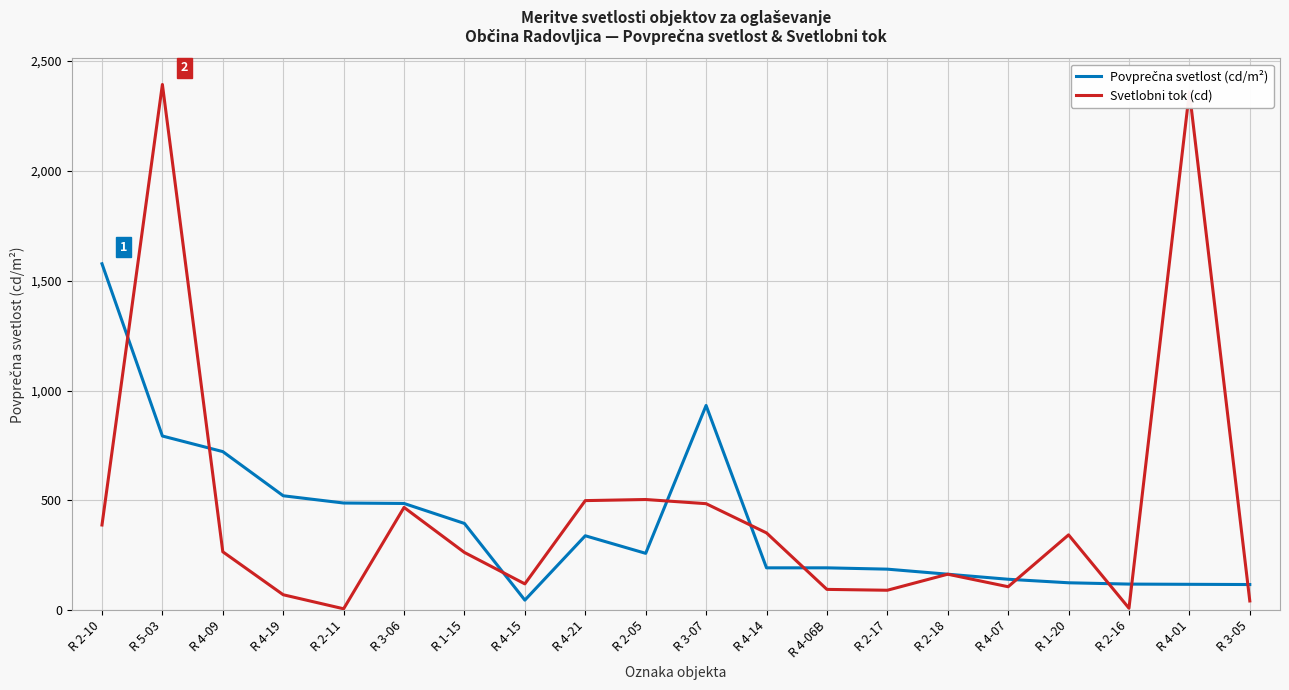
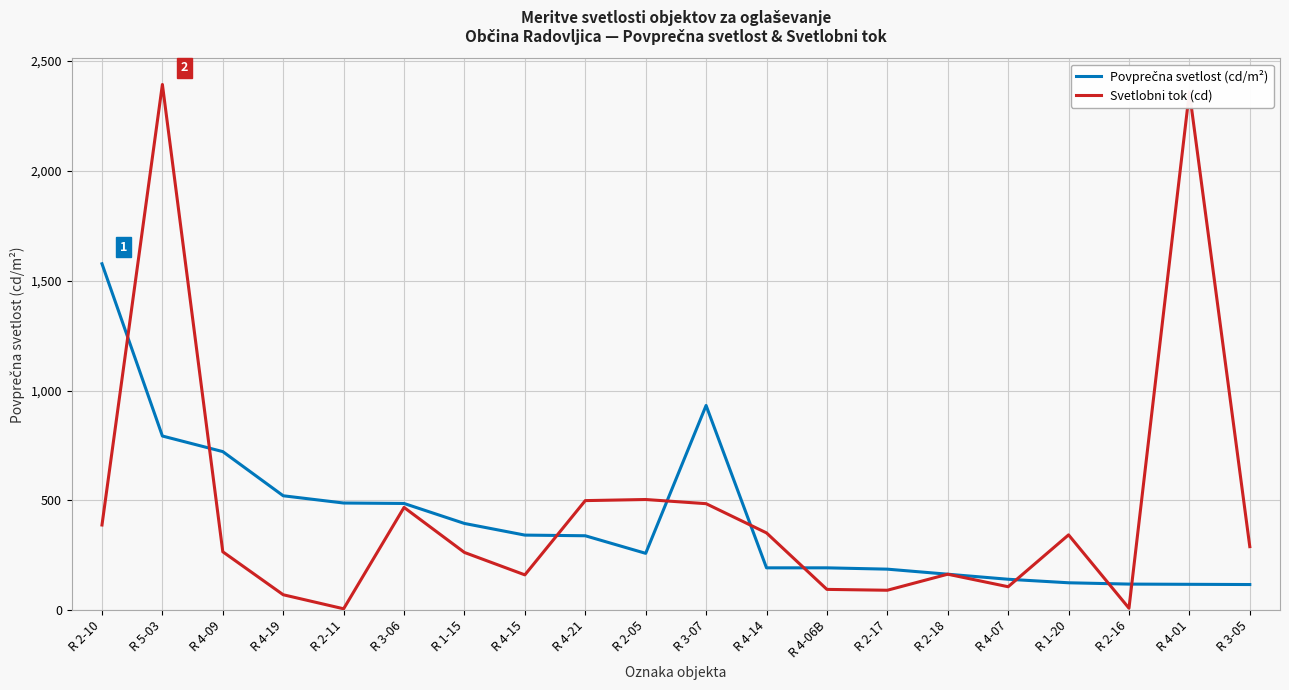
  {
    "Povprečna svetlost (cd/m²)": {
      "R 5-03": 790,
      "R 4-09": 720,
      "R 4-19": 520,
      "R 2-11": 490,
      "R 3-06": 490,
      "R 1-15": 400,
-     "R 4-15": 50,
+     "R 4-15": 340,
      "R 4-21": 340,
      "R 2-05": 260,
      "R 3-07": 930,
      "R 4-14": 190,
      "R 4-06B": 190,
      "R 2-17": 190,
      "R 4-07": 140,
      "R 1-20": 130,
      "R 2-16": 120,
      "R 4-01": 120,
      "R 3-05": 120
    },
    "Svetlobni tok (cd)": {
      "R 2-10": 390,
      "R 4-09": 270,
      "R 4-19": 70,
      "R 2-11": 10,
      "R 3-06": 470,
      "R 1-15": 260,
-     "R 4-15": 120,
+     "R 4-15": 160,
      "R 4-21": 500,
      "R 2-05": 500,
      "R 3-07": 490,
      "R 4-14": 350,
      "R 4-06B": 90,
      "R 2-17": 90,
      "R 4-07": 110,
      "R 1-20": 340,
      "R 2-16": 10,
-     "R 3-05": 40
+     "R 3-05": 290
    }
  }
